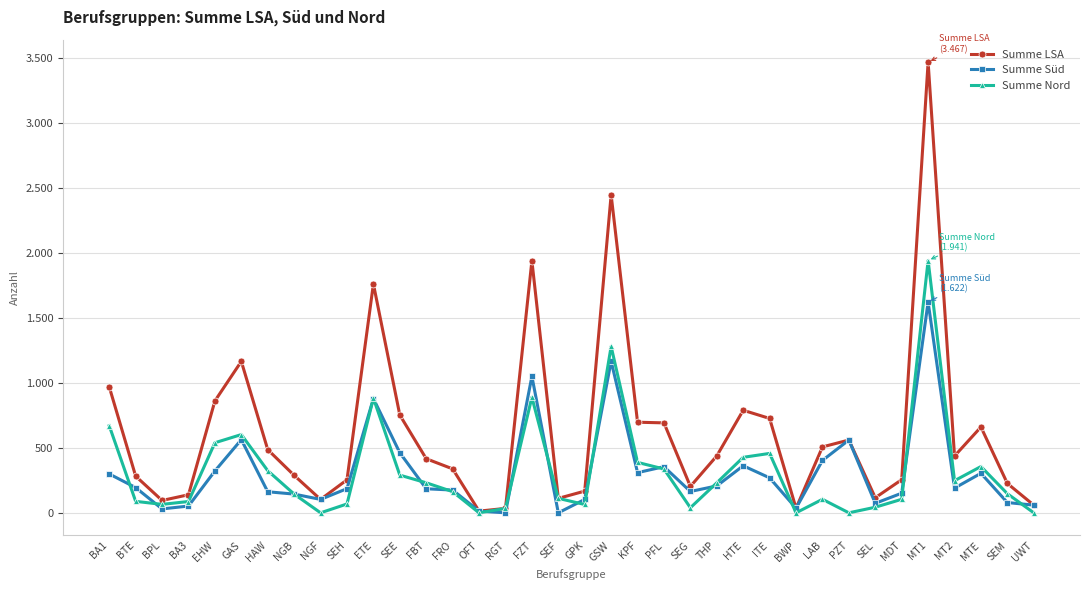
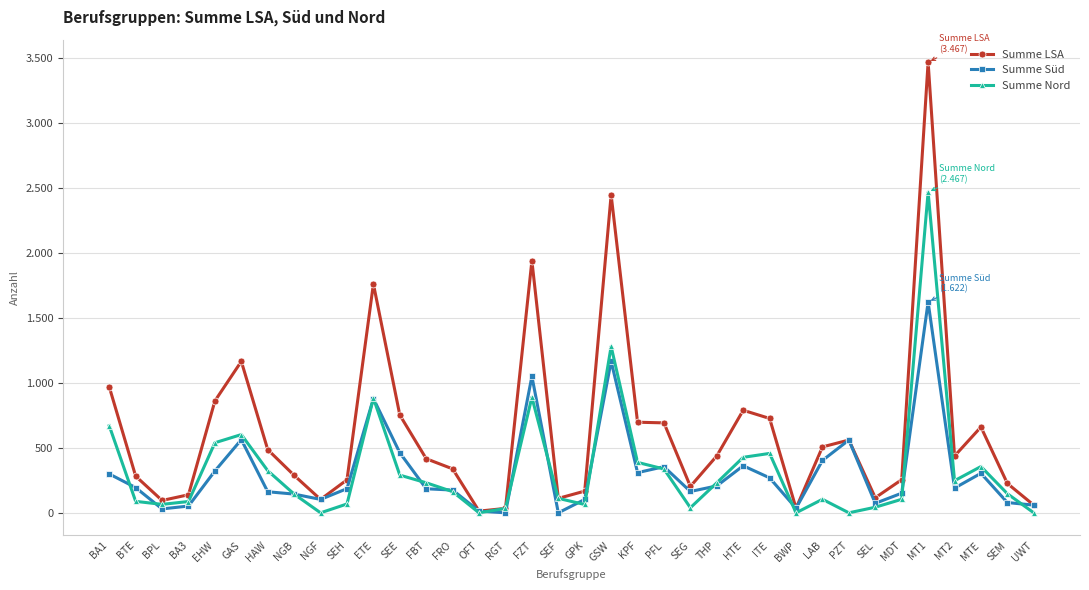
  {
    "Summe Nord": {
-     "MT1": "(1.941)"
+     "MT1": "(2.467)"
    }
  }
